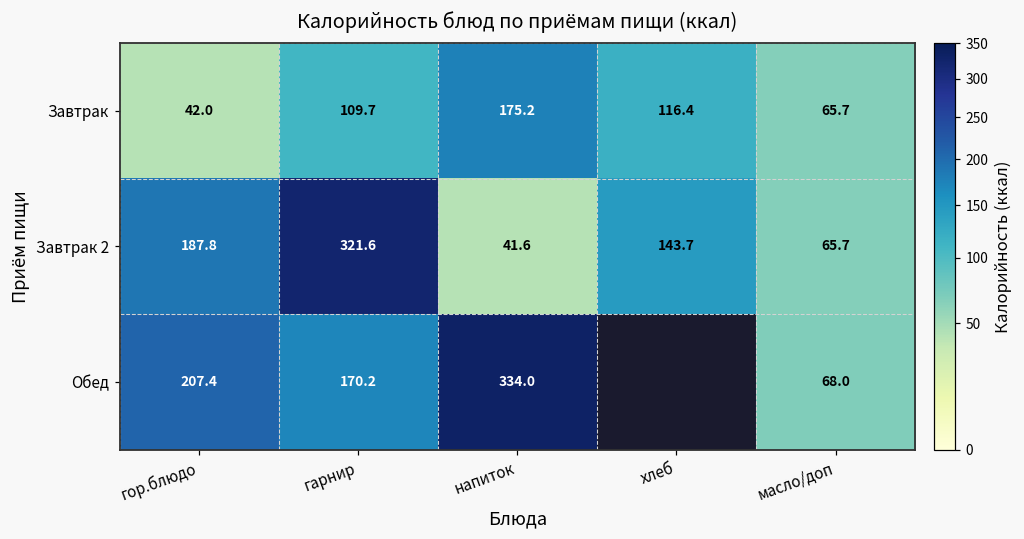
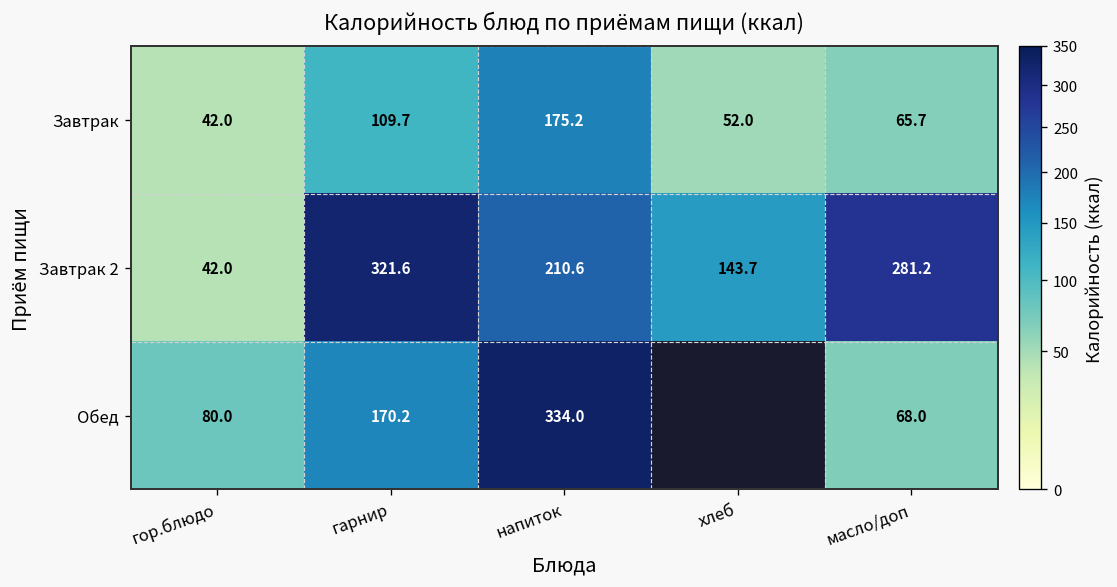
  {
    "Завтрак": {
      "гор.блюдо": 42.0,
      "гарнир": 109.7,
      "напиток": 175.2,
-     "хлеб": 116.4,
+     "хлеб": 52.0,
      "масло/доп": 65.7
    },
    "Завтрак 2": {
-     "гор.блюдо": 187.8,
+     "гор.блюдо": 42.0,
      "гарнир": 321.6,
-     "напиток": 41.6,
+     "напиток": 210.6,
      "хлеб": 143.7,
-     "масло/доп": 65.7
+     "масло/доп": 281.2
    },
    "Обед": {
-     "гор.блюдо": 207.4,
+     "гор.блюдо": 80.0,
      "гарнир": 170.2,
      "напиток": 334.0,
      "масло/доп": 68.0
    }
  }
